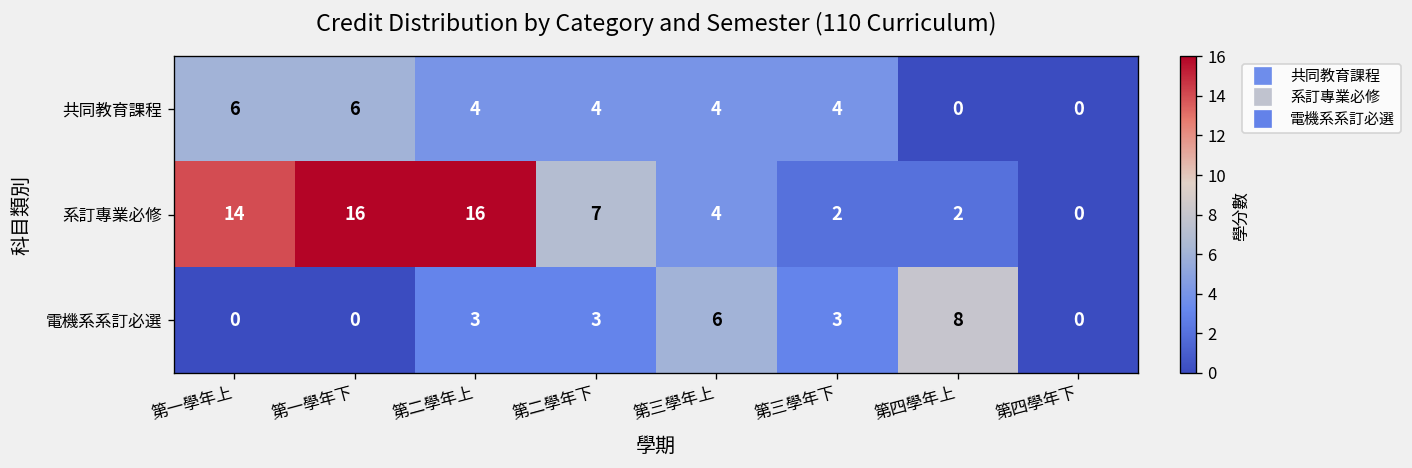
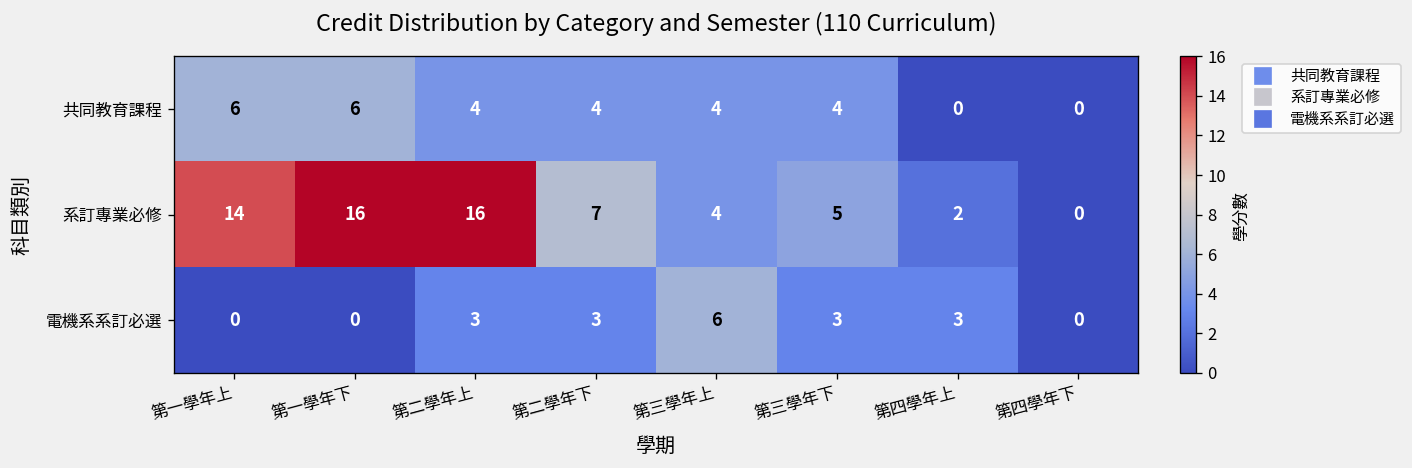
  {
    "共同教育課程": {
      "第一學年上": 6,
      "第一學年下": 6,
      "第二學年上": 4,
      "第二學年下": 4,
      "第三學年上": 4,
      "第三學年下": 4,
      "第四學年上": 0,
      "第四學年下": 0
    },
    "系訂專業必修": {
      "第一學年上": 14,
      "第一學年下": 16,
      "第二學年上": 16,
      "第二學年下": 7,
      "第三學年上": 4,
-     "第三學年下": 2,
+     "第三學年下": 5,
      "第四學年上": 2,
      "第四學年下": 0
    },
    "電機系系訂必選": {
      "第一學年上": 0,
      "第一學年下": 0,
      "第二學年上": 3,
      "第二學年下": 3,
      "第三學年上": 6,
      "第三學年下": 3,
-     "第四學年上": 8,
+     "第四學年上": 3,
      "第四學年下": 0
    }
  }
